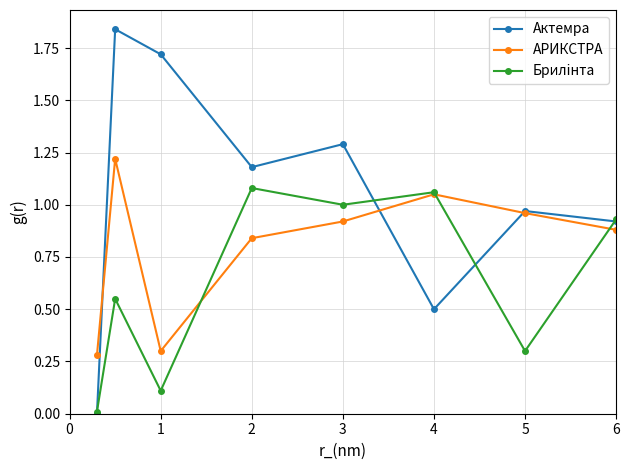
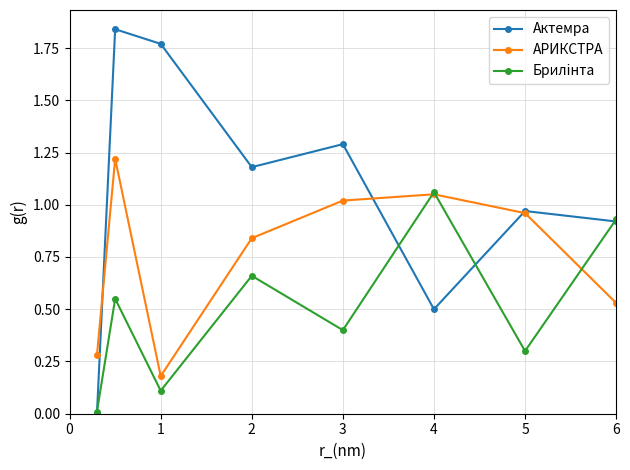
  {
    "Актемра": {
-     "1": 1.72,
+     "1": 1.77,
      "2": 1.18,
      "3": 1.29,
      "4": 0.50
    },
    "АРИКСТРА": {
-     "1": 0.30,
+     "1": 0.18,
      "2": 0.84,
-     "3": 0.92,
-     "6": 0.88
+     "3": 1.02,
+     "6": 0.53
    },
    "Брилінта": {
      "1": 0.11,
-     "2": 1.08,
-     "3": 1.0,
+     "2": 0.66,
+     "3": 0.4,
      "5": 0.30
    }
  }
